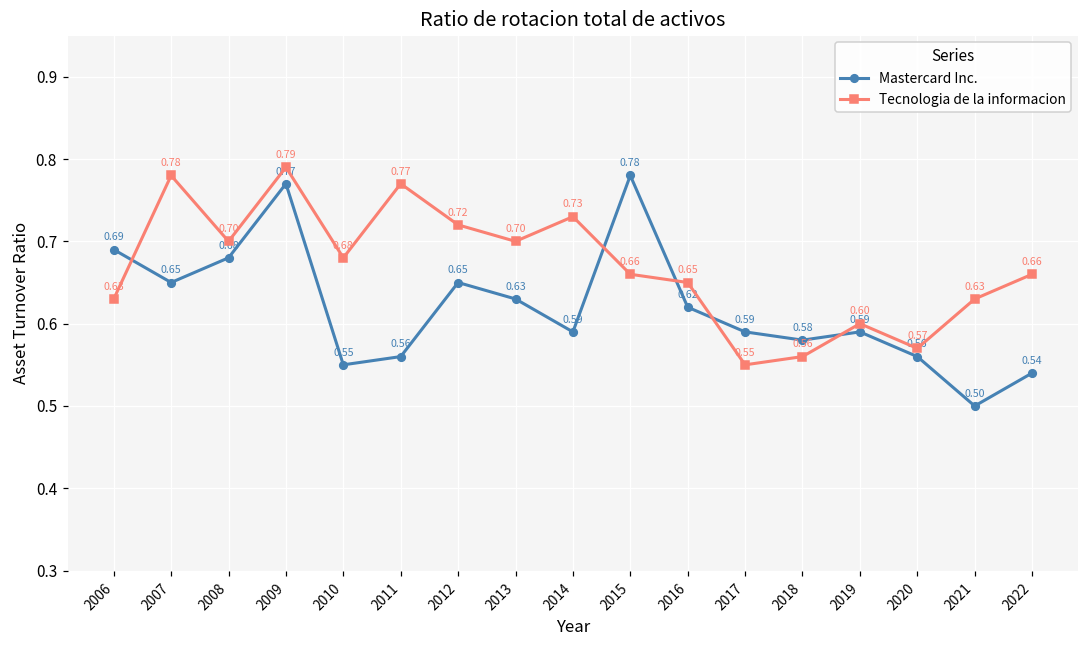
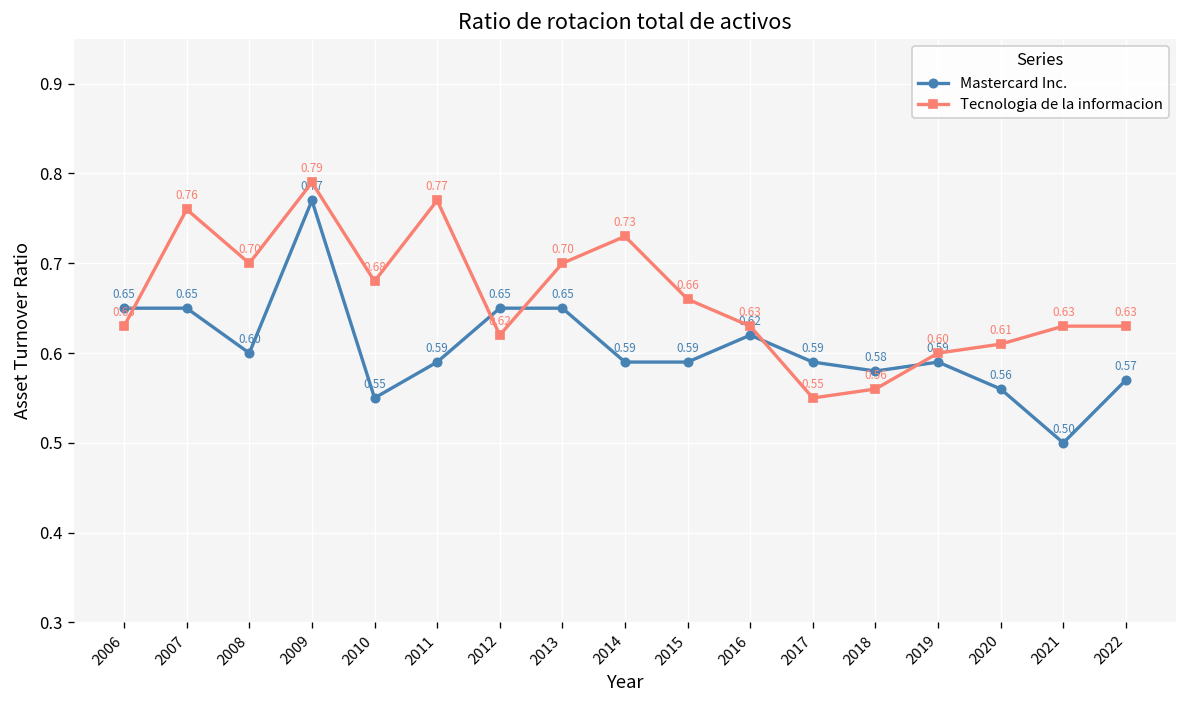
  {
    "Mastercard Inc.": {
-     "2006": 0.69,
+     "2006": 0.65,
      "2007": 0.65,
-     "2008": 0.68,
+     "2008": 0.60,
      "2010": 0.55,
-     "2011": 0.56,
+     "2011": 0.59,
      "2012": 0.65,
-     "2013": 0.63,
+     "2013": 0.65,
      "2014": 0.59,
-     "2015": 0.78,
+     "2015": 0.59,
      "2017": 0.59,
      "2018": 0.58,
      "2020": 0.56,
      "2021": 0.50,
-     "2022": 0.54
+     "2022": 0.57
    },
    "Tecnologia de la informacion": {
-     "2007": 0.78,
+     "2007": 0.76,
      "2008": 0.70,
      "2009": 0.79,
      "2010": 0.68,
      "2011": 0.77,
-     "2012": 0.72,
+     "2012": 0.62,
      "2013": 0.70,
      "2014": 0.73,
      "2015": 0.66,
-     "2016": 0.65,
+     "2016": 0.63,
      "2017": 0.55,
-     "2020": 0.57,
+     "2020": 0.61,
      "2021": 0.63,
-     "2022": 0.66
+     "2022": 0.63
    }
  }
